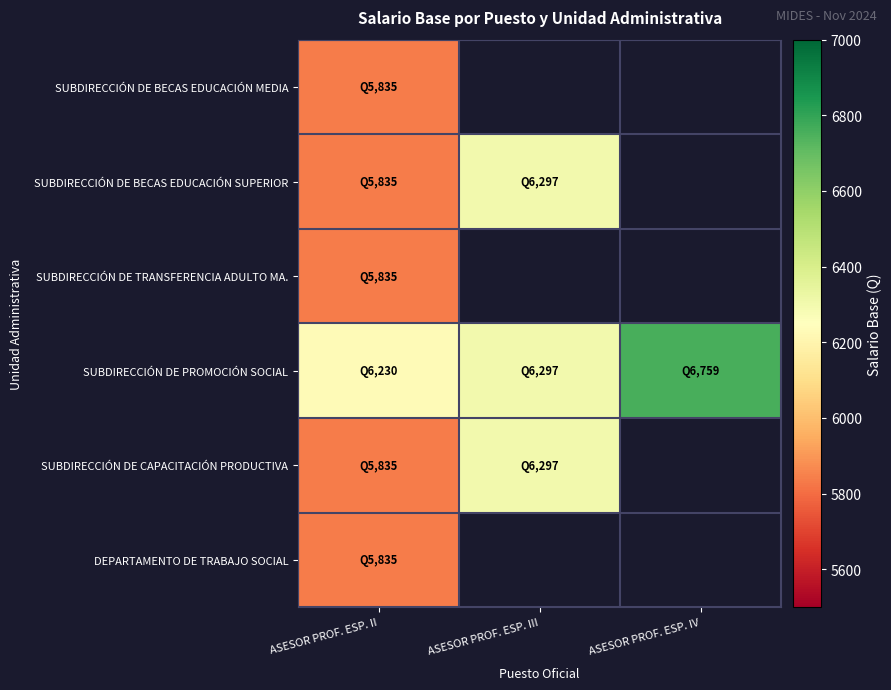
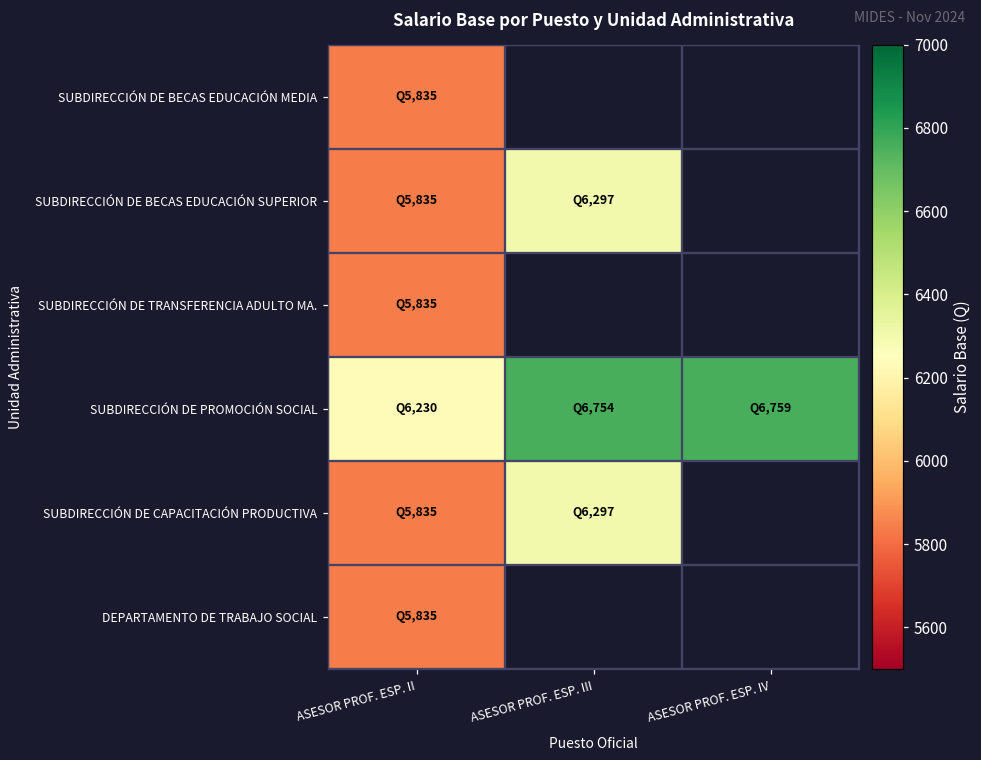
  {
    "SUBDIRECCIÓN DE PROMOCIÓN SOCIAL": {
-     "ASESOR PROF. ESP. III": "6,297"
+     "ASESOR PROF. ESP. III": "6,754"
    }
  }
